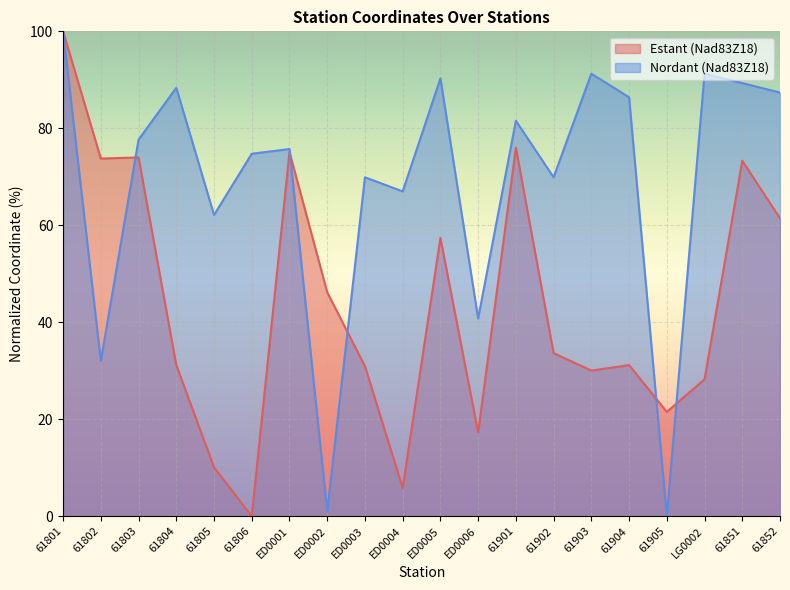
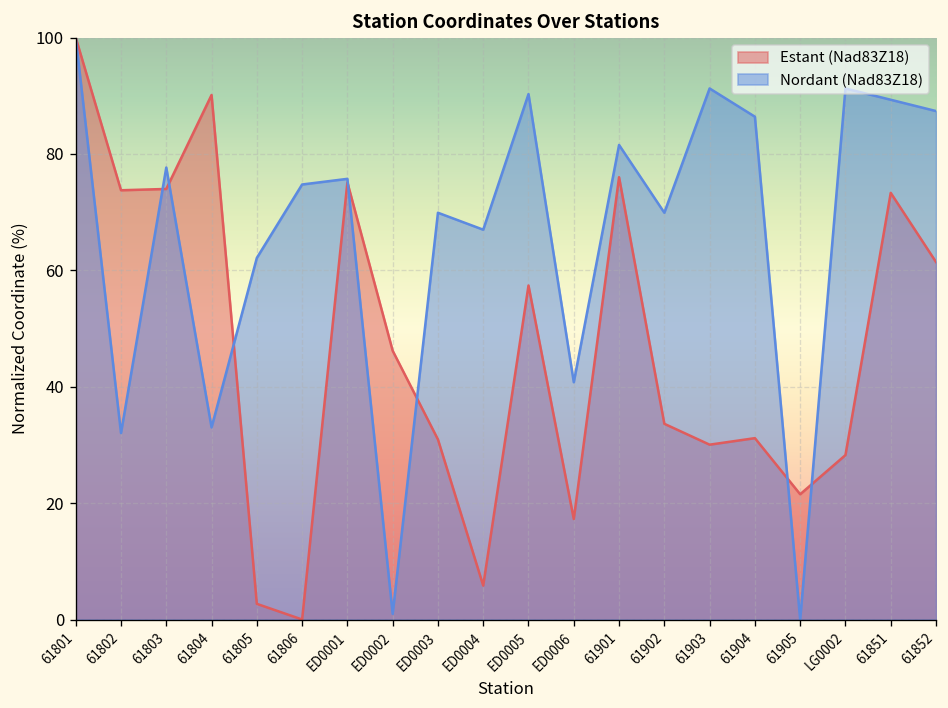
  {
    "Estant (Nad83Z18)": {
      "61802": 74,
      "61803": 74,
-     "61804": 31,
-     "61805": 10,
+     "61804": 90,
+     "61805": 3,
      "61806": 0,
      "ED0001": 75,
      "ED0002": 46,
      "ED0003": 31,
      "ED0004": 6,
      "ED0005": 57,
      "ED0006": 17,
      "61901": 76,
      "61902": 34,
      "61903": 30,
      "61904": 31,
      "61905": 22,
      "LG0002": 28,
      "61851": 73,
      "61852": 61
    },
    "Nordant (Nad83Z18)": {
      "61802": 32,
      "61803": 78,
-     "61804": 88,
+     "61804": 33,
      "61805": 62,
      "61806": 75,
      "ED0001": 76,
      "ED0002": 1,
      "ED0003": 70,
      "ED0004": 67,
      "ED0005": 90,
      "ED0006": 41,
      "61901": 82,
      "61902": 70,
      "61903": 91,
      "61904": 86,
      "61905": 0,
      "61851": 89,
      "61852": 87
    }
  }
